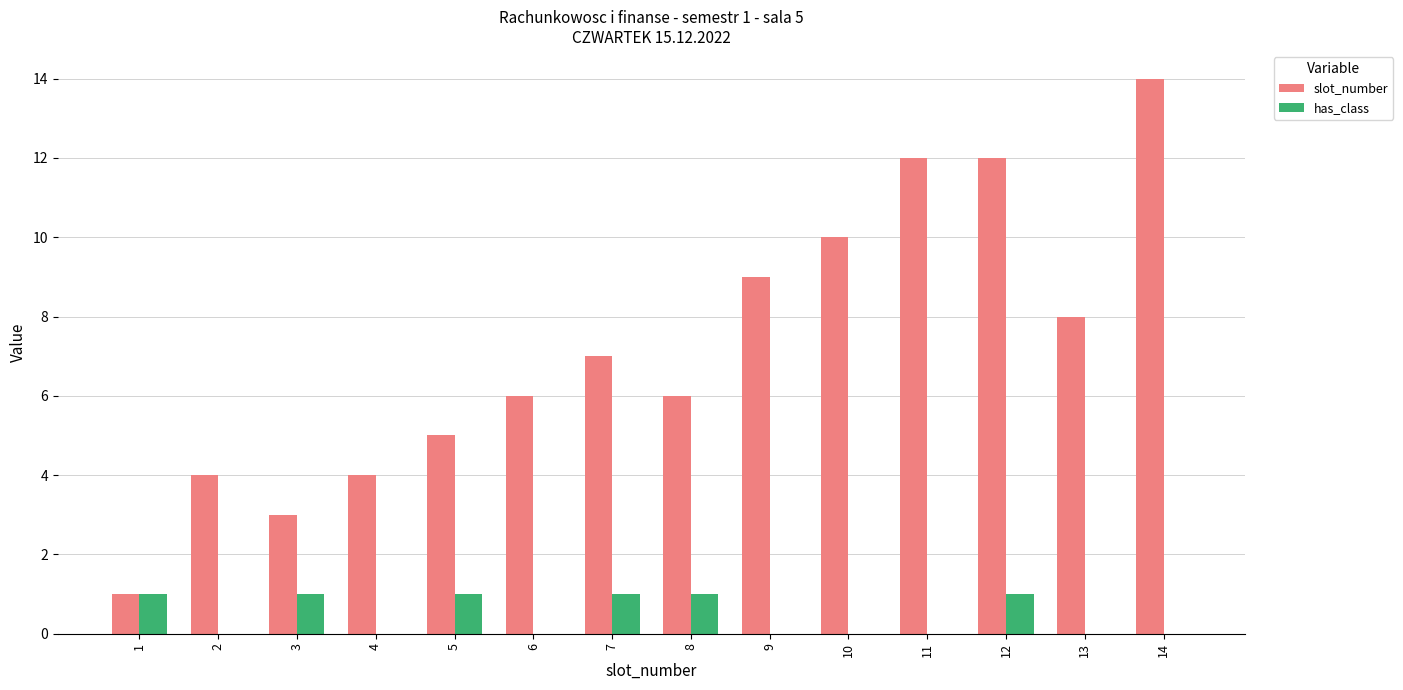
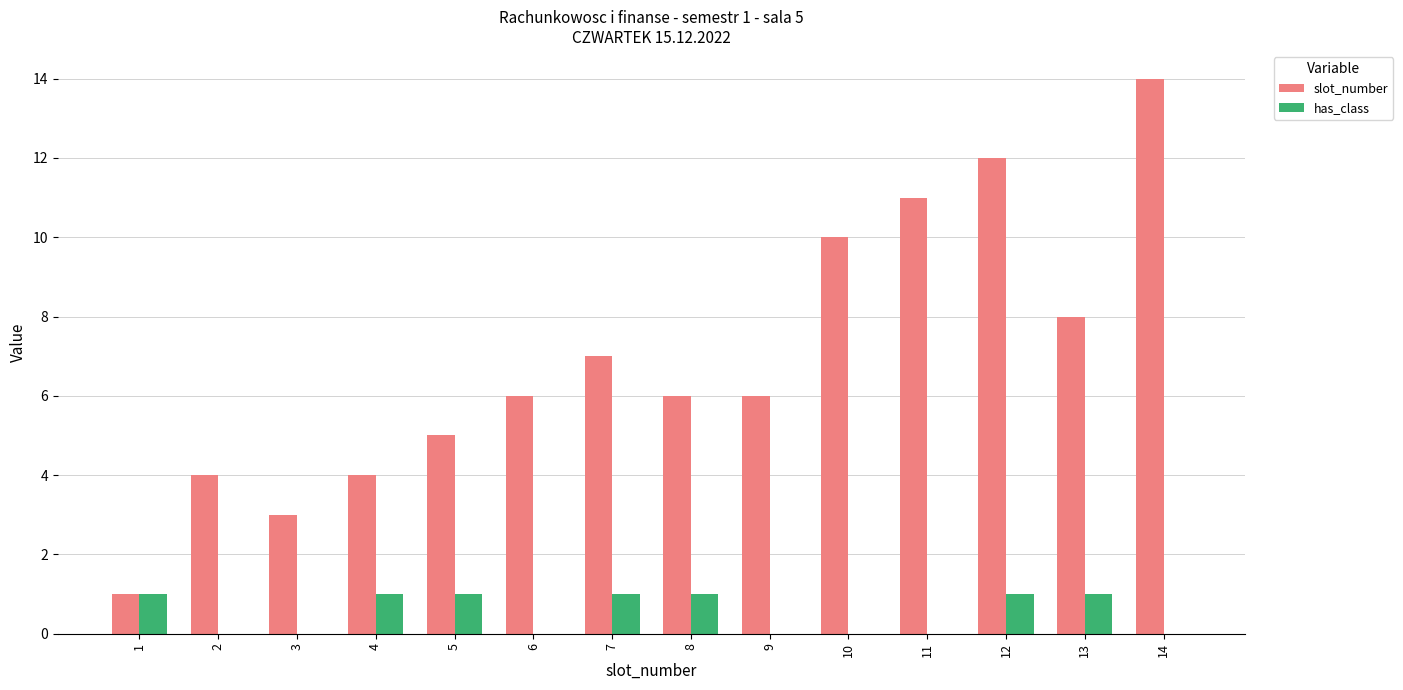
  {
    "slot_number": {
      "1": 1,
      "2": 4,
      "3": 3,
      "4": 4,
      "5": 5,
      "6": 6,
      "7": 7,
      "8": 6,
-     "9": 9,
+     "9": 6,
      "10": 10,
-     "11": 12,
+     "11": 11,
      "12": 12,
      "13": 8,
      "14": 14
    },
    "has_class": {
      "1": 1,
      "2": 0,
-     "3": 1,
-     "4": 0,
+     "3": 0,
+     "4": 1,
      "5": 1,
      "6": 0,
      "7": 1,
      "8": 1,
      "9": 0,
      "10": 0,
      "11": 0,
      "12": 1,
-     "13": 0,
+     "13": 1,
      "14": 0
    }
  }
